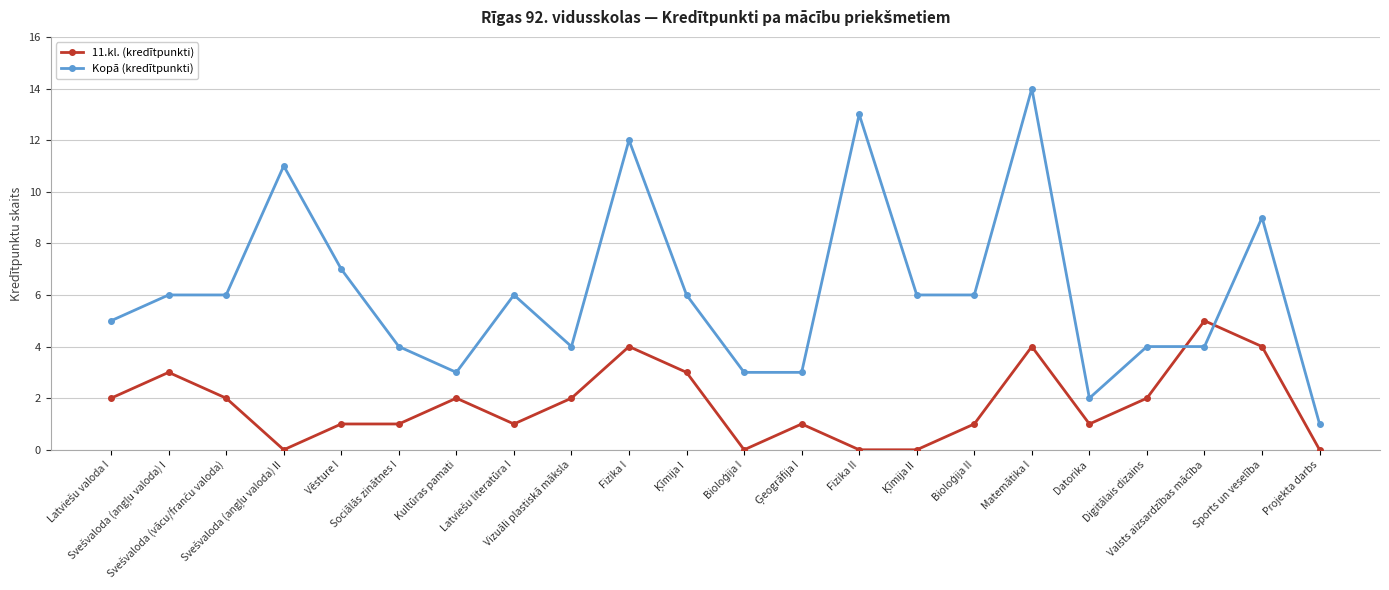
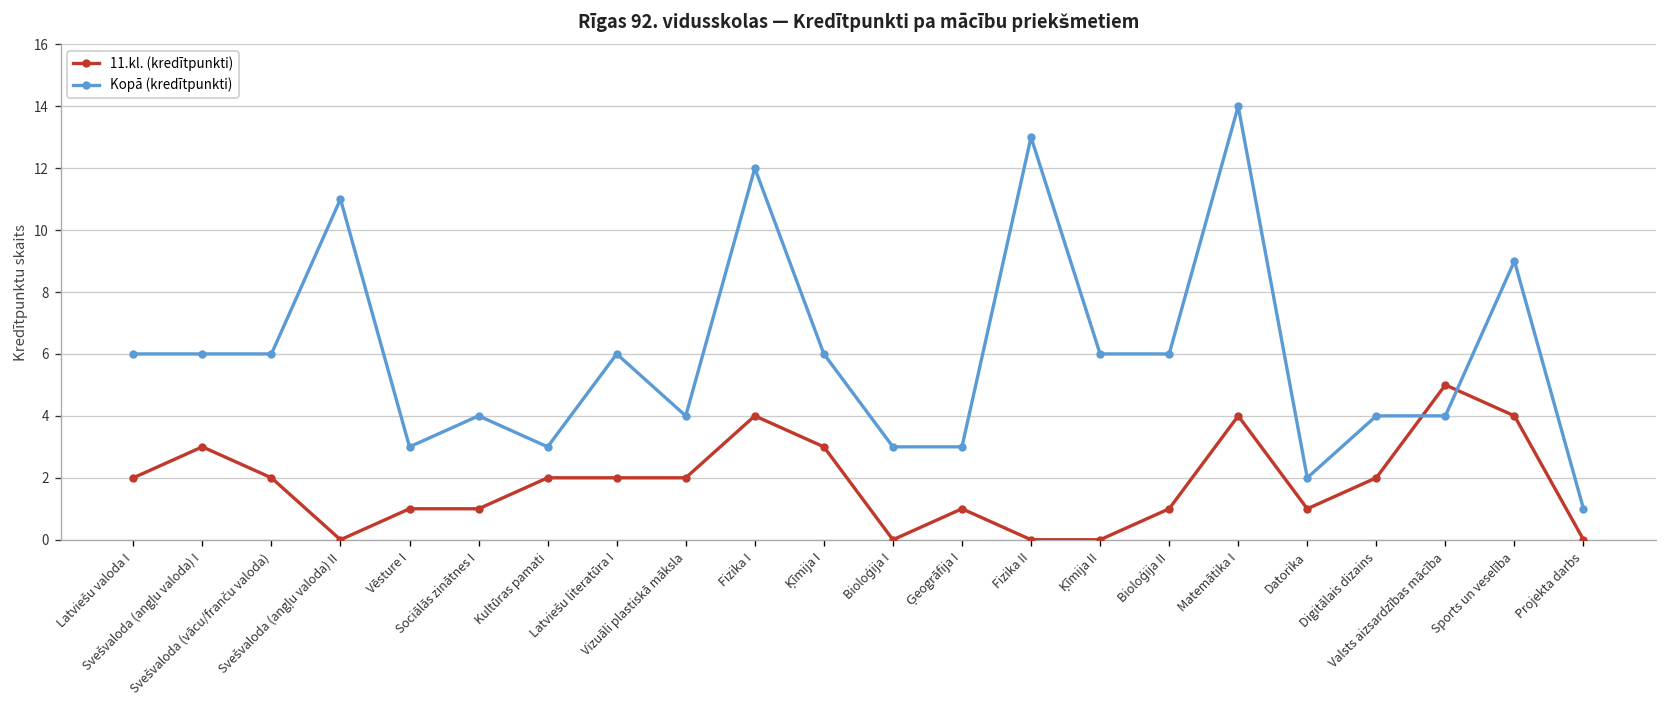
  {
    "11.kl. (kredītpunkti)": {
      "Latviešu valoda I": 2,
      "Svešvaloda (angļu valoda) I": 3,
      "Svešvaloda (vācu/franču valoda)": 2,
      "Svešvaloda (angļu valoda) II": 0,
      "Vēsture I": 1,
      "Sociālās zinātnes I": 1,
      "Kultūras pamati": 2,
-     "Latviešu literatūra I": 1,
+     "Latviešu literatūra I": 2,
      "Vizuāli plastiskā māksla": 2,
      "Fizika I": 4,
      "Ķīmija I": 3,
      "Bioloģija I": 0,
      "Ģeogrāfija I": 1,
      "Fizika II": 0,
      "Ķīmija II": 0,
      "Bioloģija II": 1,
      "Matemātika I": 4,
      "Datorika": 1,
      "Digitālais dizains": 2,
      "Valsts aizsardzības mācība": 5,
      "Sports un veselība": 4,
      "Projekta darbs": 0
    },
    "Kopā (kredītpunkti)": {
-     "Latviešu valoda I": 5,
+     "Latviešu valoda I": 6,
      "Svešvaloda (angļu valoda) I": 6,
      "Svešvaloda (vācu/franču valoda)": 6,
      "Svešvaloda (angļu valoda) II": 11,
-     "Vēsture I": 7,
+     "Vēsture I": 3,
      "Sociālās zinātnes I": 4,
      "Kultūras pamati": 3,
      "Latviešu literatūra I": 6,
      "Vizuāli plastiskā māksla": 4,
      "Fizika I": 12,
      "Ķīmija I": 6,
      "Bioloģija I": 3,
      "Ģeogrāfija I": 3,
      "Fizika II": 13,
      "Ķīmija II": 6,
      "Bioloģija II": 6,
      "Matemātika I": 14,
      "Datorika": 2,
      "Digitālais dizains": 4,
      "Valsts aizsardzības mācība": 4,
      "Sports un veselība": 9,
      "Projekta darbs": 1
    }
  }
